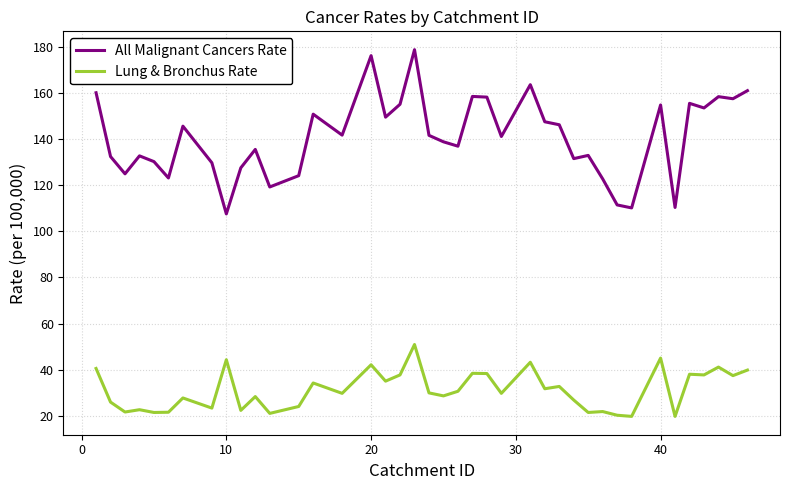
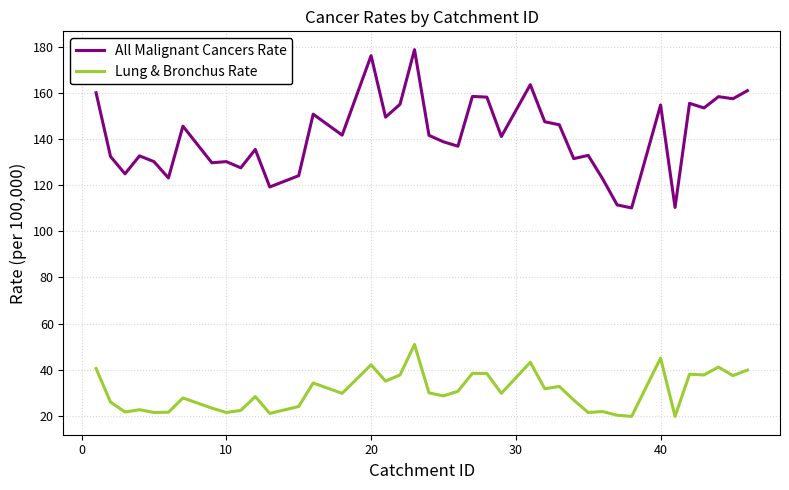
  {
    "All Malignant Cancers Rate": {
-     "10": 108,
+     "10": 130,
      "20": 176,
      "40": 155
    },
    "Lung & Bronchus Rate": {
-     "10": 44,
+     "10": 21,
      "20": 42,
      "40": 45
    }
  }
